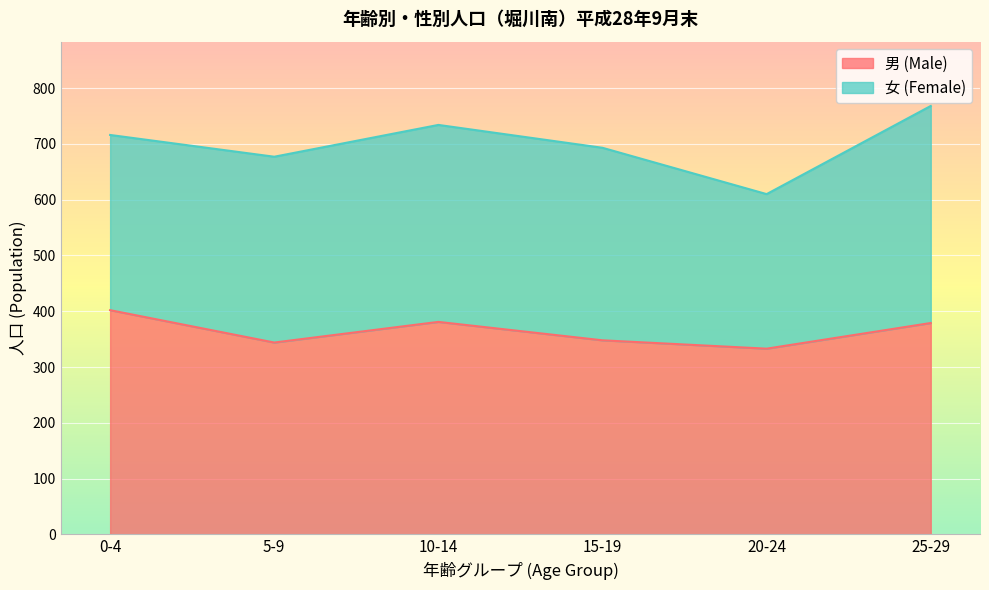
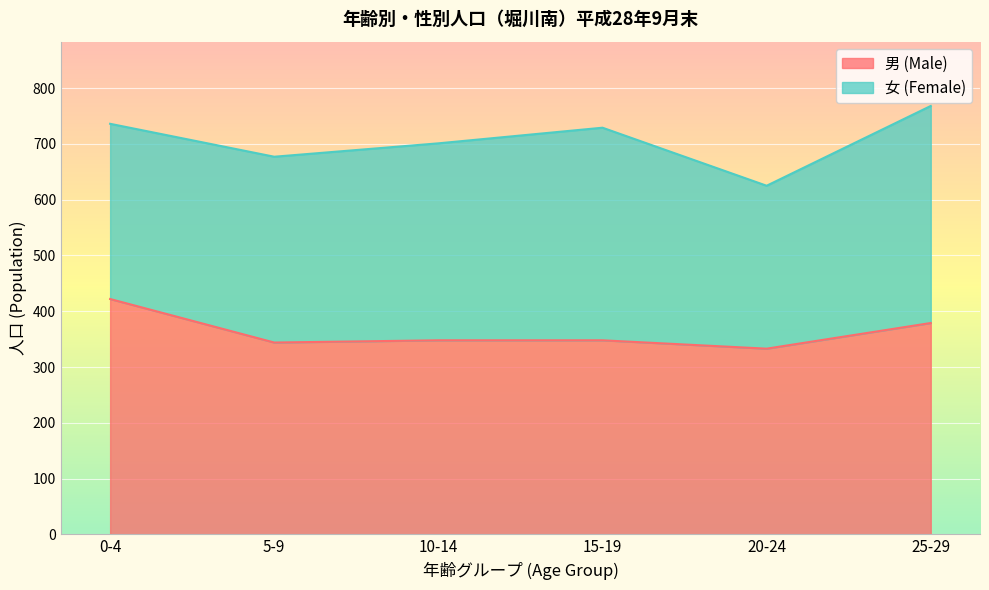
  {
    "男 (Male)": {
-     "0-4": 400,
+     "0-4": 420,
      "5-9": 340,
-     "10-14": 380,
+     "10-14": 350,
      "15-19": 350,
      "20-24": 330,
      "25-29": 380
    },
    "女 (Female)": {
      "0-4": 310,
      "5-9": 330,
      "10-14": 350,
-     "15-19": 350,
-     "20-24": 280,
+     "15-19": 380,
+     "20-24": 290,
      "25-29": 390
    }
  }
